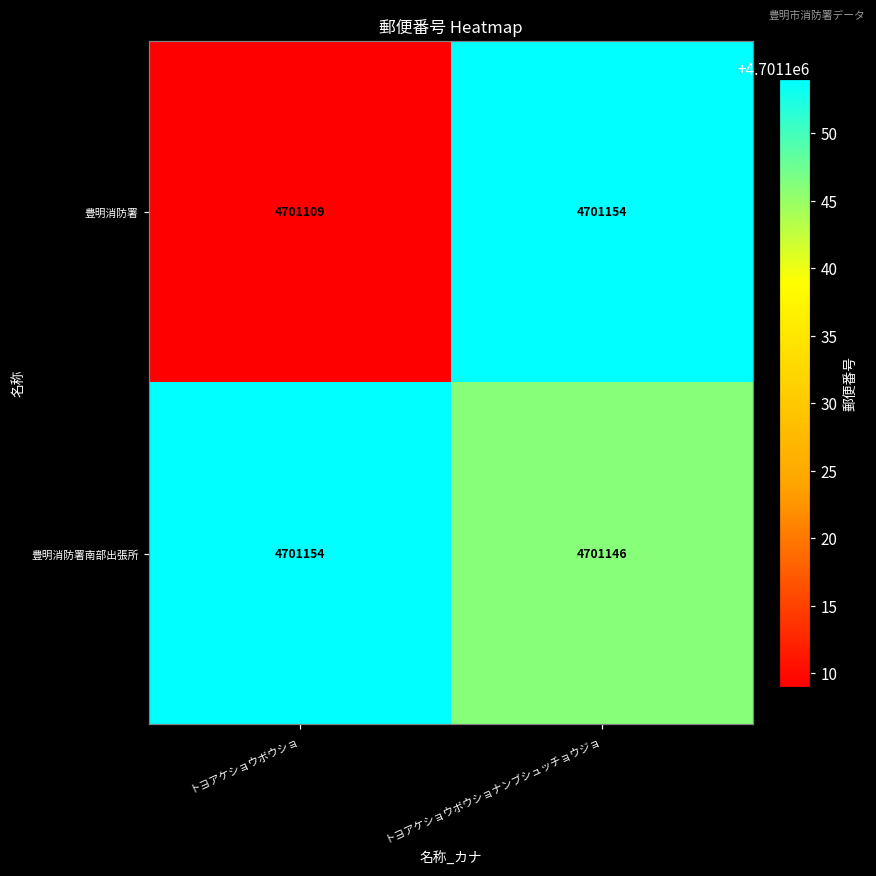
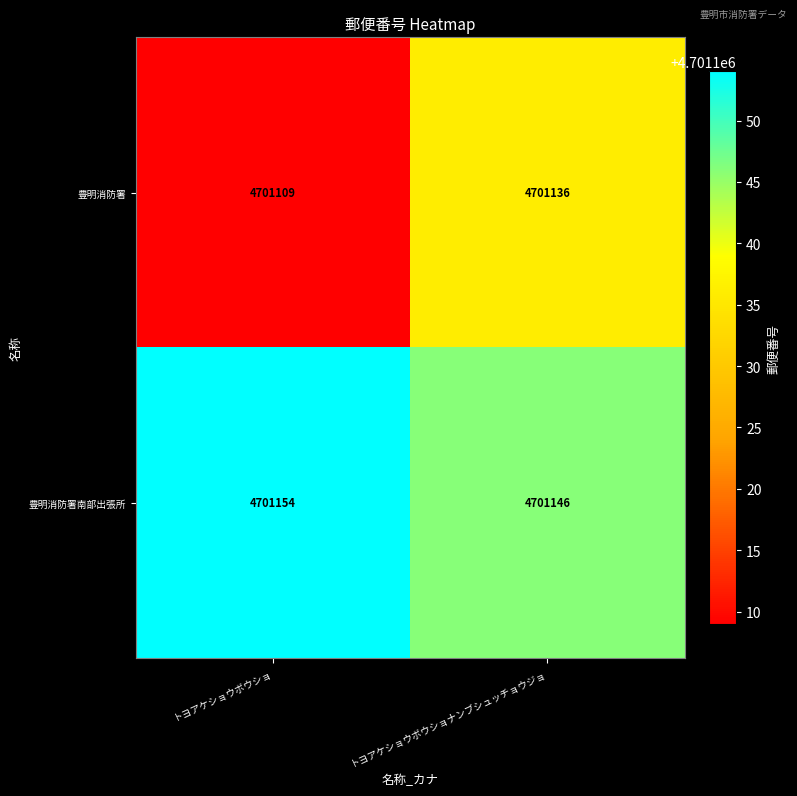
  {
    "豊明消防署": {
      "トヨアケショウボウショ": 4701109,
-     "トヨアケショウボウショナンブシュッチョウジョ": 4701154
+     "トヨアケショウボウショナンブシュッチョウジョ": 4701136
    },
    "豊明消防署南部出張所": {
      "トヨアケショウボウショ": 4701154,
      "トヨアケショウボウショナンブシュッチョウジョ": 4701146
    }
  }
